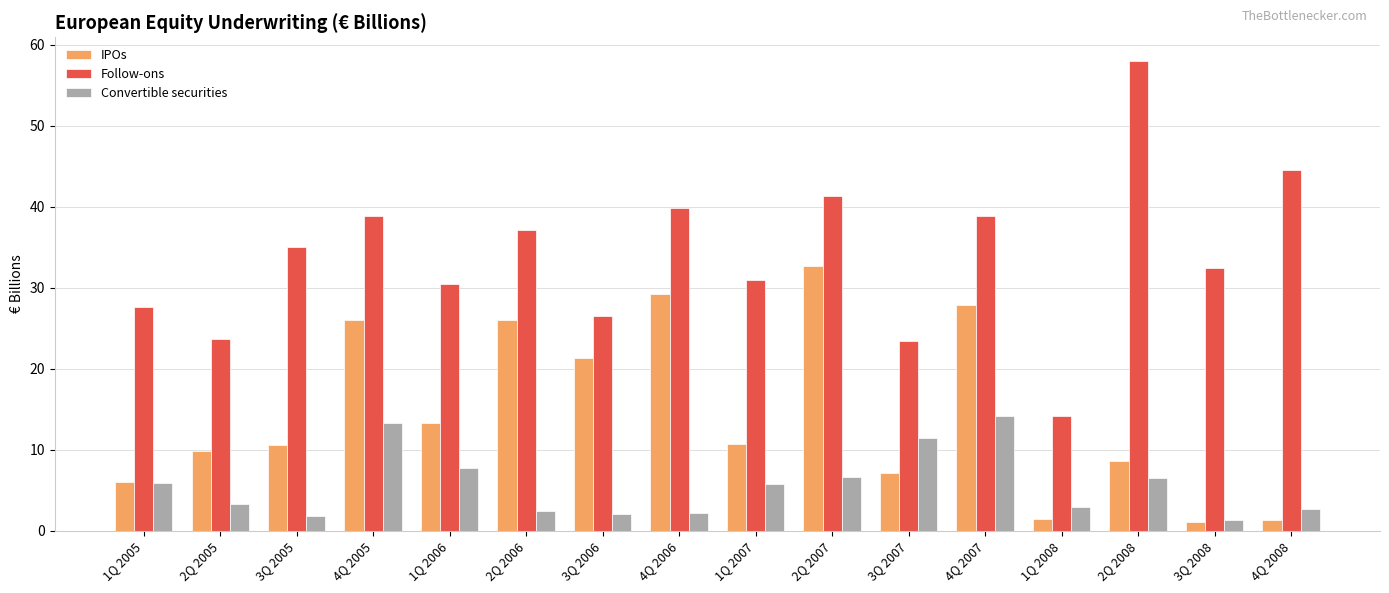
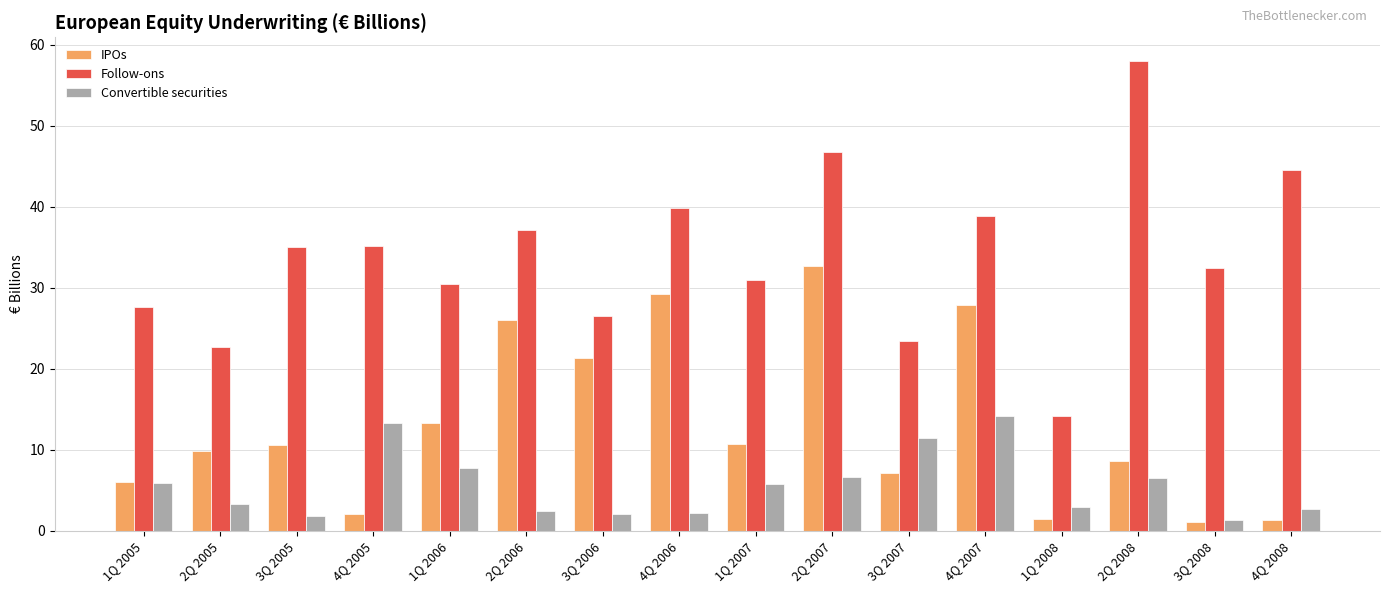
  {
    "IPOs": {
      "1Q 2005": 6,
      "2Q 2005": 10,
      "3Q 2005": 11,
-     "4Q 2005": 26,
+     "4Q 2005": 2,
      "1Q 2006": 13,
      "2Q 2006": 26,
      "3Q 2006": 21,
      "4Q 2006": 29,
      "1Q 2007": 11,
      "2Q 2007": 33,
      "3Q 2007": 7,
      "4Q 2007": 28,
      "1Q 2008": 1,
      "2Q 2008": 9,
      "3Q 2008": 1,
      "4Q 2008": 1
    },
    "Follow-ons": {
      "1Q 2005": 28,
-     "2Q 2005": 24,
+     "2Q 2005": 23,
      "3Q 2005": 35,
-     "4Q 2005": 39,
+     "4Q 2005": 35,
      "1Q 2006": 30,
      "2Q 2006": 37,
      "3Q 2006": 27,
      "4Q 2006": 40,
      "1Q 2007": 31,
-     "2Q 2007": 41,
+     "2Q 2007": 47,
      "3Q 2007": 23,
      "4Q 2007": 39,
      "1Q 2008": 14,
      "2Q 2008": 58,
      "3Q 2008": 32,
      "4Q 2008": 44
    },
    "Convertible securities": {
      "1Q 2005": 6,
      "2Q 2005": 3,
      "3Q 2005": 2,
      "4Q 2005": 13,
      "1Q 2006": 8,
      "2Q 2006": 2,
      "3Q 2006": 2,
      "4Q 2006": 2,
      "1Q 2007": 6,
      "2Q 2007": 7,
      "3Q 2007": 11,
      "4Q 2007": 14,
      "1Q 2008": 3,
      "2Q 2008": 7,
      "3Q 2008": 1,
      "4Q 2008": 3
    }
  }
